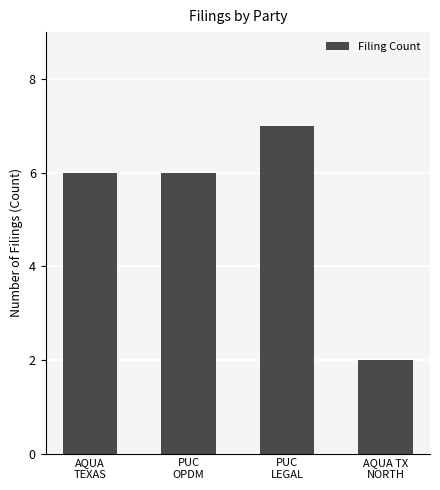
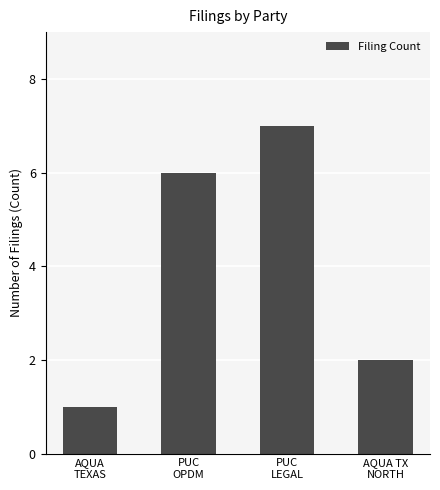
  {
-   "AQUA TEXAS": 6,
+   "AQUA TEXAS": 1,
    "PUC OPDM": 6,
    "PUC LEGAL": 7,
    "AQUA TX NORTH": 2
  }
